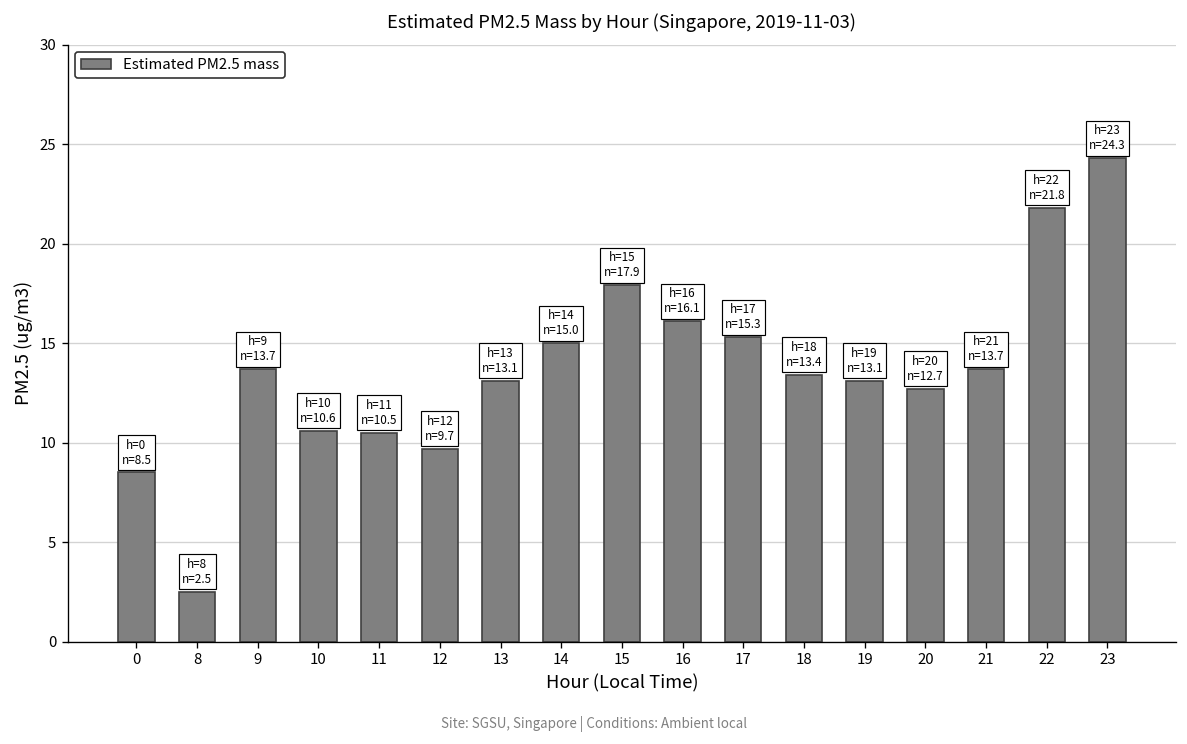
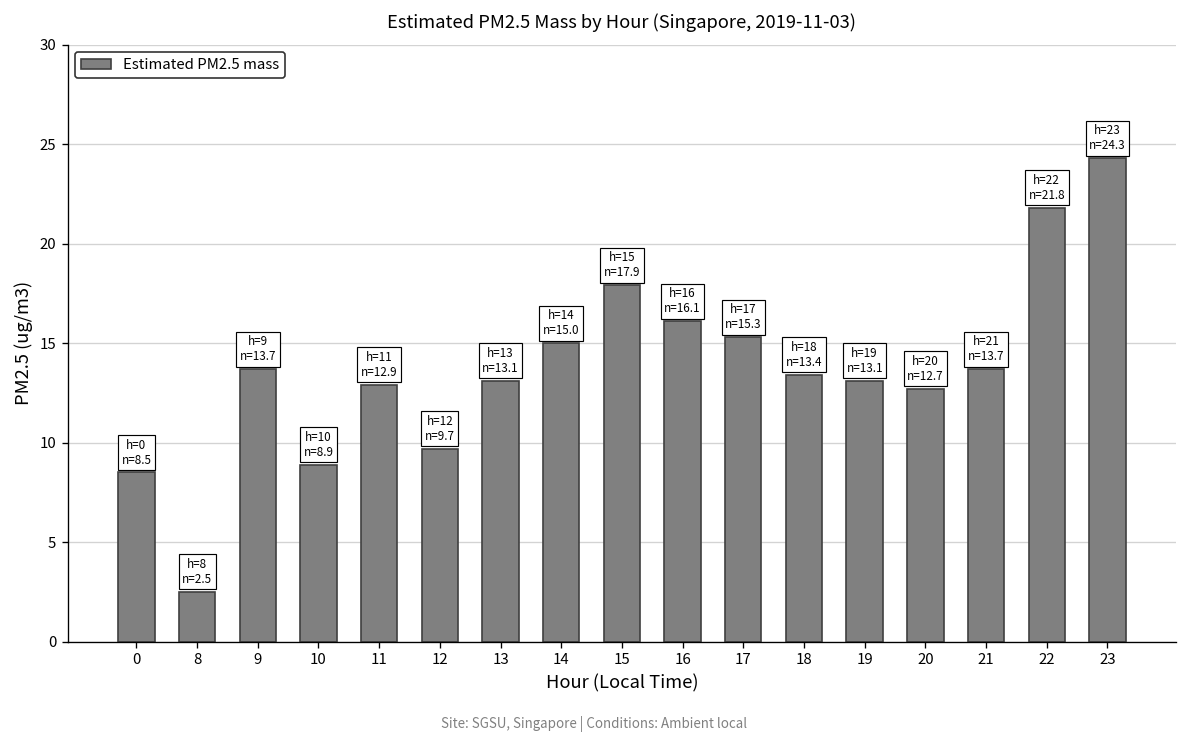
  {
-   "10": 10.6,
-   "11": 10.5
+   "10": 8.9,
+   "11": 12.9
  }
